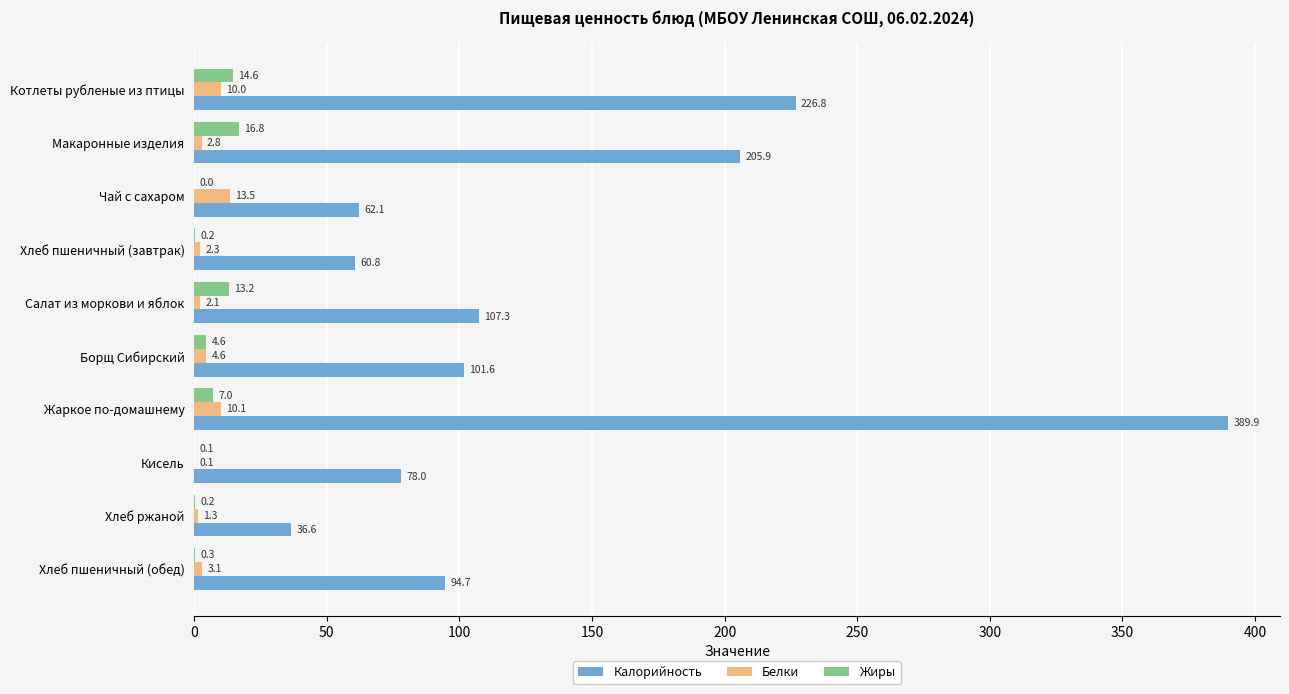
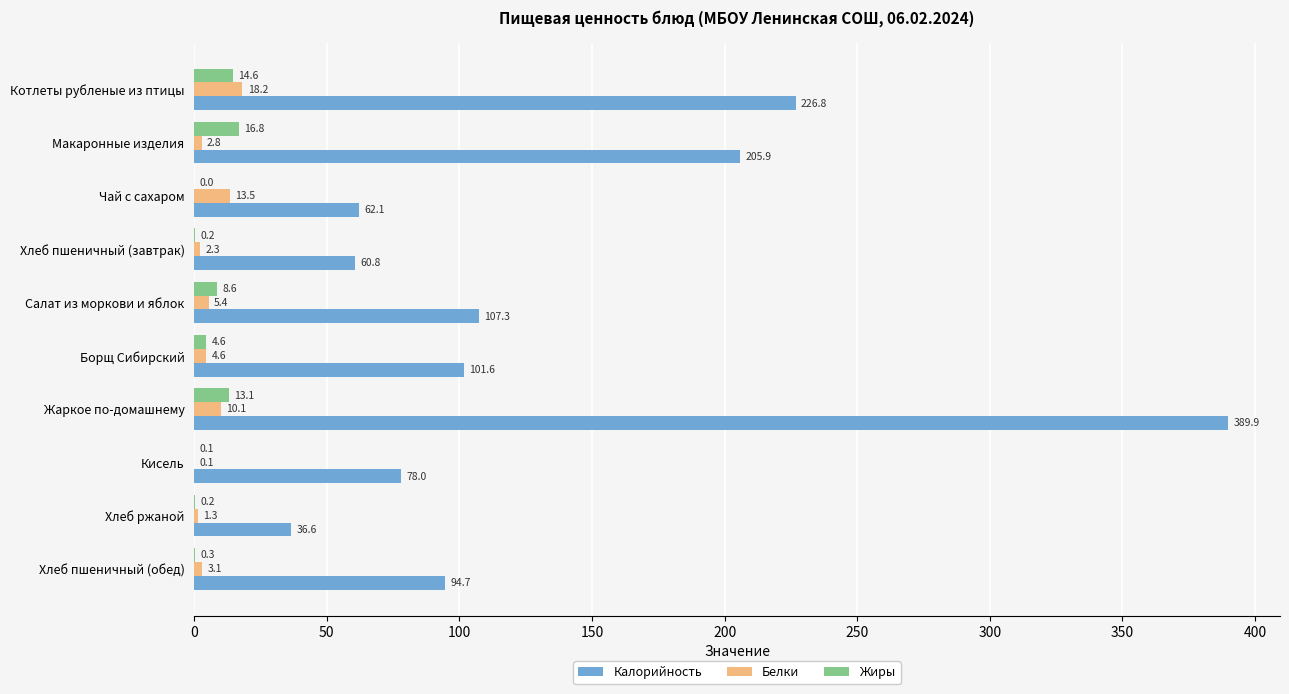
  {
    "Калорийность": {
      "Котлеты рубленые из птицы": 226.8,
      "Макаронные изделия": 205.9,
      "Чай с сахаром": 62.1,
      "Хлеб пшеничный (завтрак)": 60.8,
      "Салат из моркови и яблок": 107.3,
      "Борщ Сибирский": 101.6,
      "Жаркое по-домашнему": 389.9,
      "Кисель": 78.0,
      "Хлеб ржаной": 36.6,
      "Хлеб пшеничный (обед)": 94.7
    },
    "Белки": {
-     "Котлеты рубленые из птицы": 10.0,
+     "Котлеты рубленые из птицы": 18.2,
      "Макаронные изделия": 2.8,
      "Чай с сахаром": 13.5,
      "Хлеб пшеничный (завтрак)": 2.3,
-     "Салат из моркови и яблок": 2.1,
+     "Салат из моркови и яблок": 5.4,
      "Борщ Сибирский": 4.6,
      "Жаркое по-домашнему": 10.1,
      "Кисель": 0.1,
      "Хлеб ржаной": 1.3,
      "Хлеб пшеничный (обед)": 3.1
    },
    "Жиры": {
      "Котлеты рубленые из птицы": 14.6,
      "Макаронные изделия": 16.8,
      "Чай с сахаром": 0.0,
      "Хлеб пшеничный (завтрак)": 0.2,
-     "Салат из моркови и яблок": 13.2,
+     "Салат из моркови и яблок": 8.6,
      "Борщ Сибирский": 4.6,
-     "Жаркое по-домашнему": 7.0,
+     "Жаркое по-домашнему": 13.1,
      "Кисель": 0.1,
      "Хлеб ржаной": 0.2,
      "Хлеб пшеничный (обед)": 0.3
    }
  }
